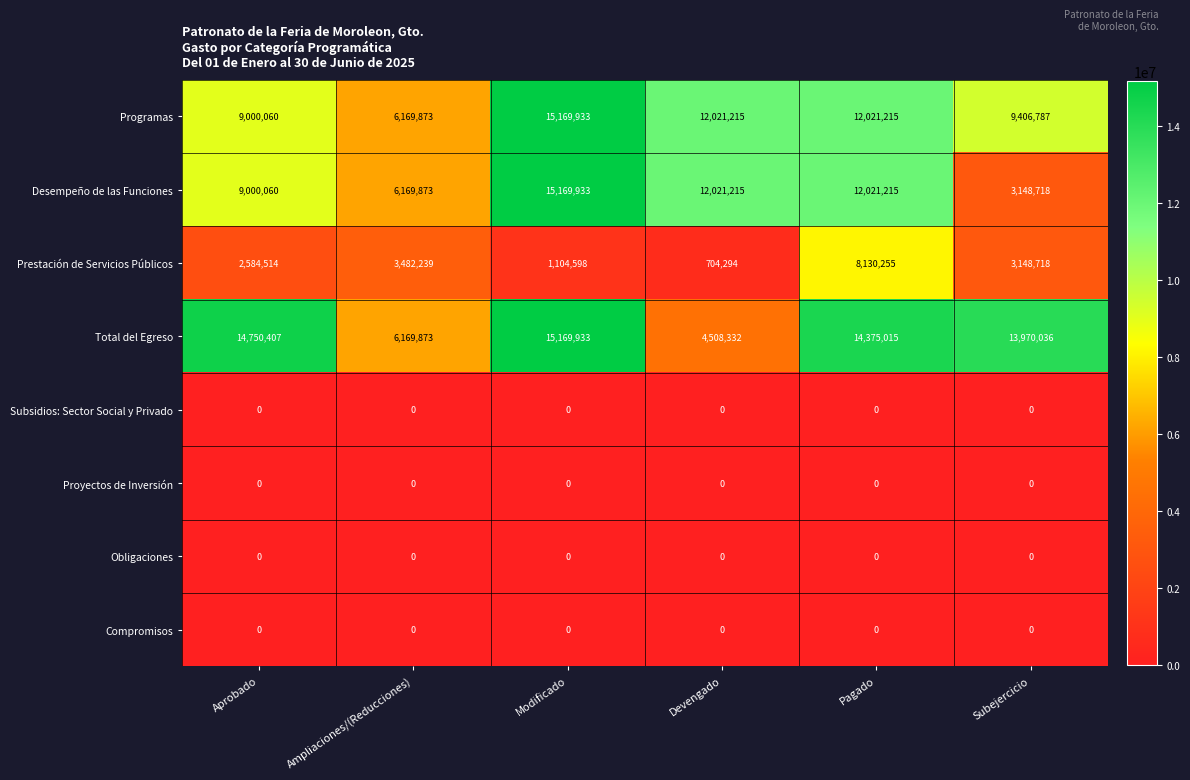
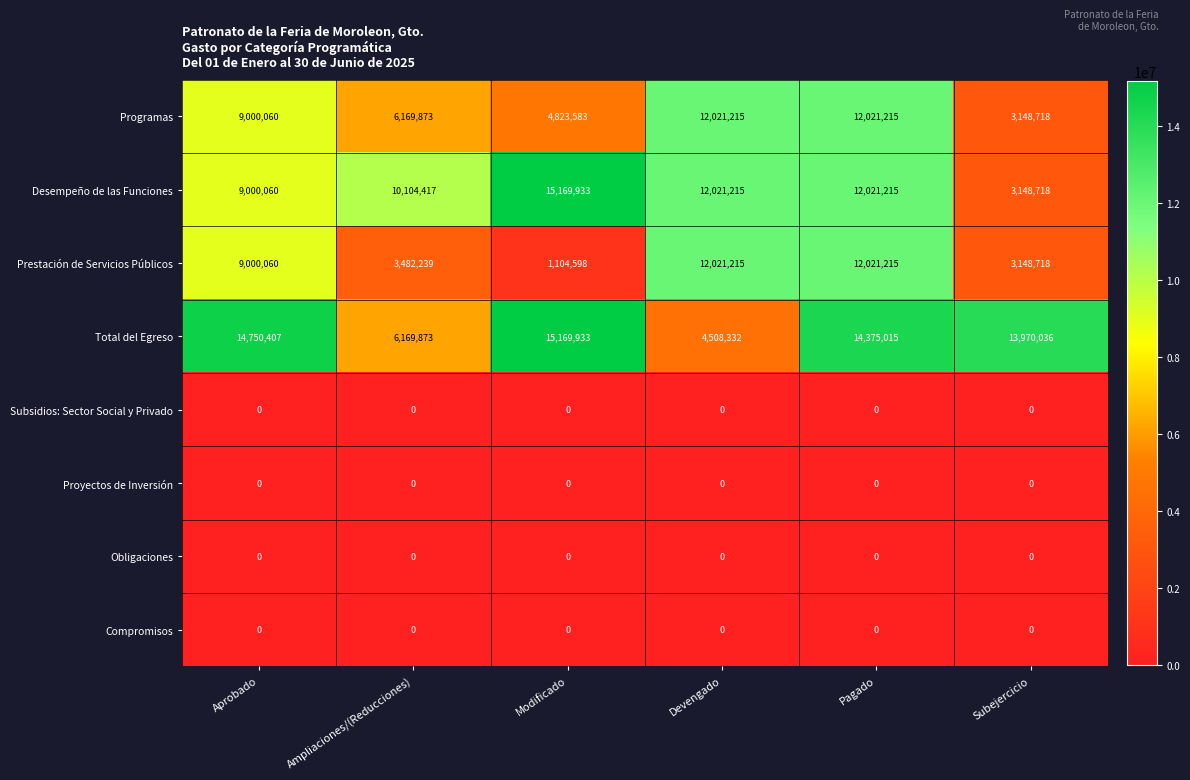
  {
    "Programas": {
      "Aprobado": "9,000,060",
      "Ampliaciones/(Reducciones)": "6,169,873",
-     "Modificado": "15,169,933",
+     "Modificado": "4,823,583",
      "Devengado": "12,021,215",
      "Pagado": "12,021,215",
-     "Subejercicio": "9,406,787"
+     "Subejercicio": "3,148,718"
    },
    "Desempeño de las Funciones": {
      "Aprobado": "9,000,060",
-     "Ampliaciones/(Reducciones)": "6,169,873",
+     "Ampliaciones/(Reducciones)": "10,104,417",
      "Modificado": "15,169,933",
      "Devengado": "12,021,215",
      "Pagado": "12,021,215",
      "Subejercicio": "3,148,718"
    },
    "Prestación de Servicios Públicos": {
-     "Aprobado": "2,584,514",
+     "Aprobado": "9,000,060",
      "Ampliaciones/(Reducciones)": "3,482,239",
      "Modificado": "1,104,598",
-     "Devengado": "704,294",
-     "Pagado": "8,130,255",
+     "Devengado": "12,021,215",
+     "Pagado": "12,021,215",
      "Subejercicio": "3,148,718"
    },
    "Total del Egreso": {
      "Aprobado": "14,750,407",
      "Ampliaciones/(Reducciones)": "6,169,873",
      "Modificado": "15,169,933",
      "Devengado": "4,508,332",
      "Pagado": "14,375,015",
      "Subejercicio": "13,970,036"
    },
    "Subsidios: Sector Social y Privado": {
      "Aprobado": "0",
      "Ampliaciones/(Reducciones)": "0",
      "Modificado": "0",
      "Devengado": "0",
      "Pagado": "0",
      "Subejercicio": "0"
    },
    "Proyectos de Inversión": {
      "Aprobado": "0",
      "Ampliaciones/(Reducciones)": "0",
      "Modificado": "0",
      "Devengado": "0",
      "Pagado": "0",
      "Subejercicio": "0"
    },
    "Obligaciones": {
      "Aprobado": "0",
      "Ampliaciones/(Reducciones)": "0",
      "Modificado": "0",
      "Devengado": "0",
      "Pagado": "0",
      "Subejercicio": "0"
    },
    "Compromisos": {
      "Aprobado": "0",
      "Ampliaciones/(Reducciones)": "0",
      "Modificado": "0",
      "Devengado": "0",
      "Pagado": "0",
      "Subejercicio": "0"
    }
  }
